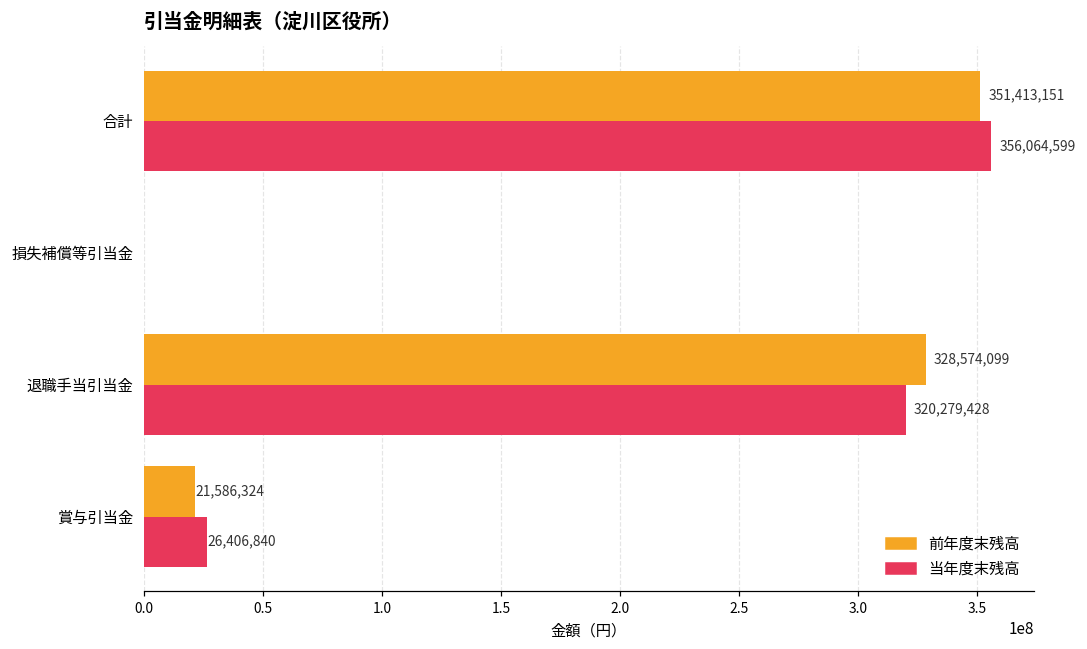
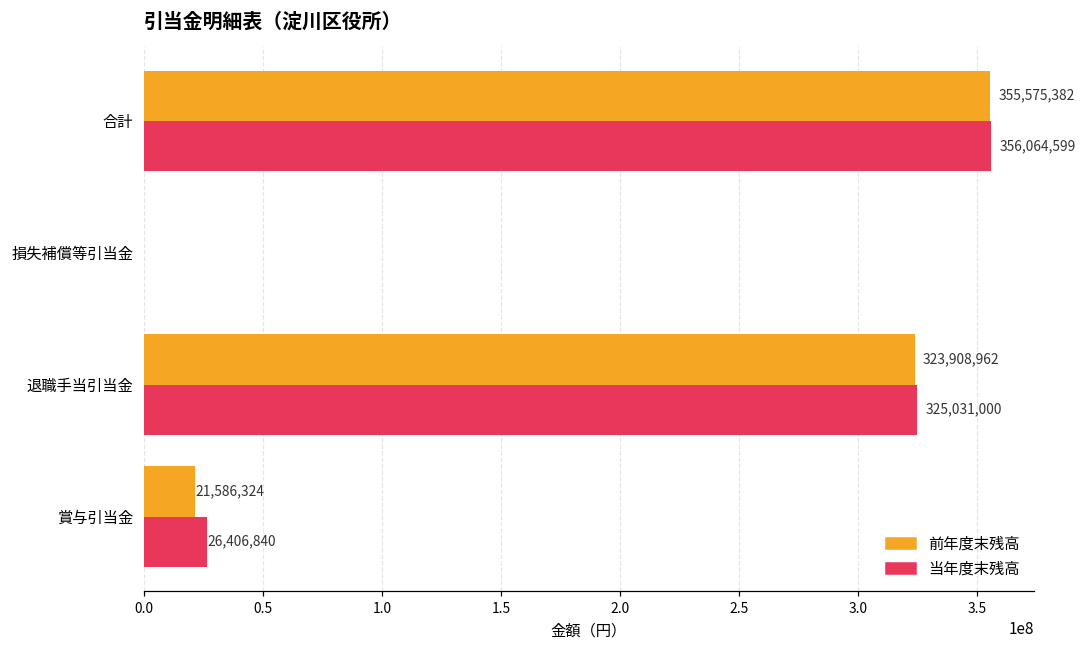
  {
    "前年度末残高": {
-     "合計": "351,413,151",
-     "退職手当引当金": "328,574,099",
+     "合計": "355,575,382",
+     "退職手当引当金": "323,908,962",
      "賞与引当金": "21,586,324"
    },
    "当年度末残高": {
      "合計": "356,064,599",
-     "退職手当引当金": "320,279,428",
+     "退職手当引当金": "325,031,000",
      "賞与引当金": "26,406,840"
    }
  }
